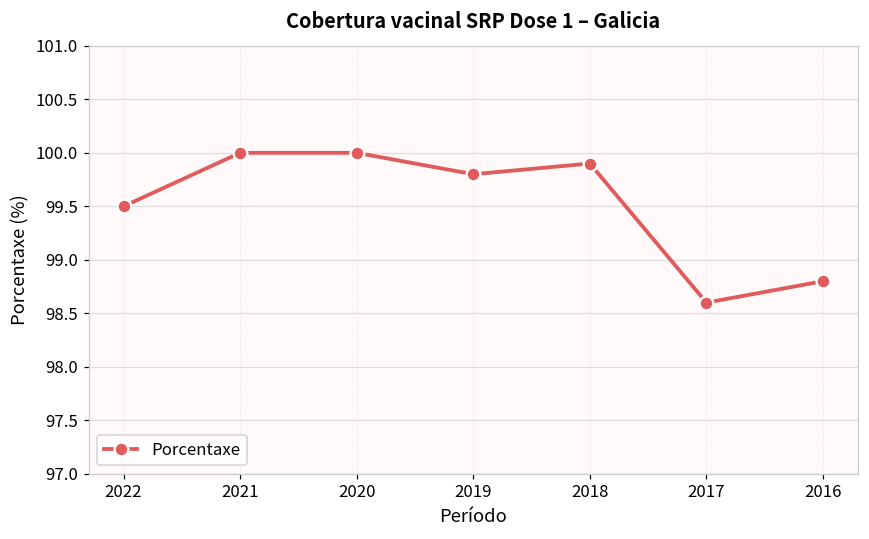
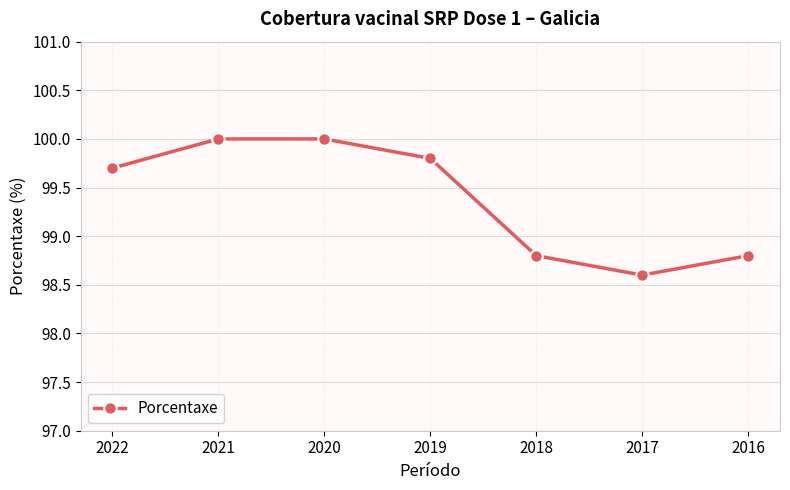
  {
-   "2022": 99.5,
+   "2022": 99.7,
    "2021": 100.0,
    "2020": 100.0,
    "2019": 99.8,
-   "2018": 99.9,
+   "2018": 98.8,
    "2017": 98.6,
    "2016": 98.8
  }
